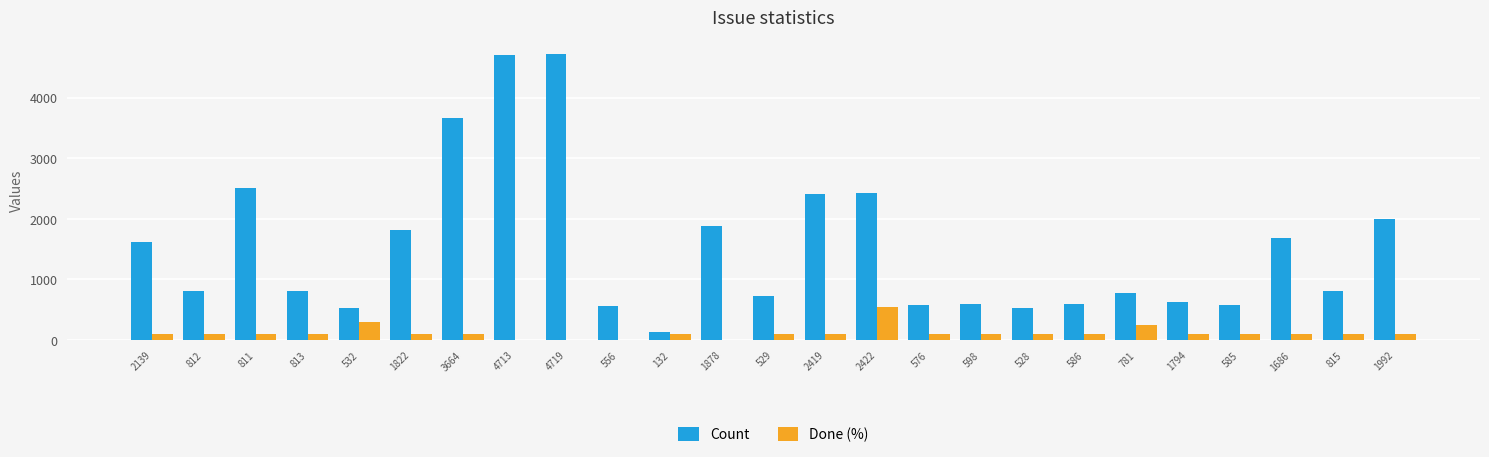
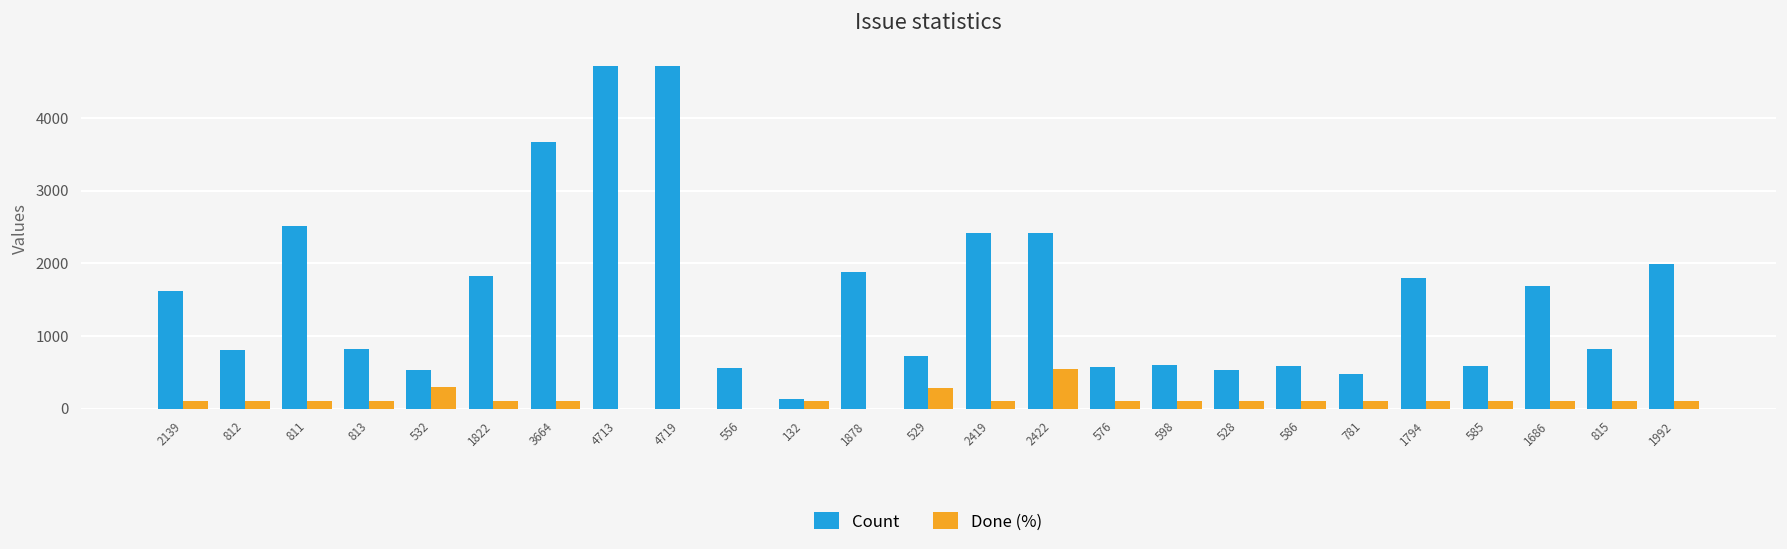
  {
    "Count": {
      "2139": 1600,
      "812": 800,
      "811": 2500,
      "813": 800,
      "532": 500,
      "1822": 1800,
      "3664": 3700,
      "4713": 4700,
      "4719": 4700,
      "556": 600,
      "132": 100,
      "1878": 1900,
      "529": 700,
      "2419": 2400,
      "2422": 2400,
      "576": 600,
      "598": 600,
      "528": 500,
      "586": 600,
-     "781": 800,
-     "1794": 600,
+     "781": 500,
+     "1794": 1800,
      "585": 600,
      "1686": 1700,
      "815": 800,
      "1992": 2000
    },
    "Done (%)": {
      "2139": 100,
      "812": 100,
      "811": 100,
      "813": 100,
      "532": 300,
      "1822": 100,
      "3664": 100,
      "4713": 0,
      "4719": 0,
      "556": 0,
      "132": 100,
      "1878": 0,
-     "529": 100,
+     "529": 300,
      "2419": 100,
      "2422": 500,
      "576": 100,
      "598": 100,
      "528": 100,
      "586": 100,
-     "781": 200,
+     "781": 100,
      "1794": 100,
      "585": 100,
      "1686": 100,
      "815": 100,
      "1992": 100
    }
  }
